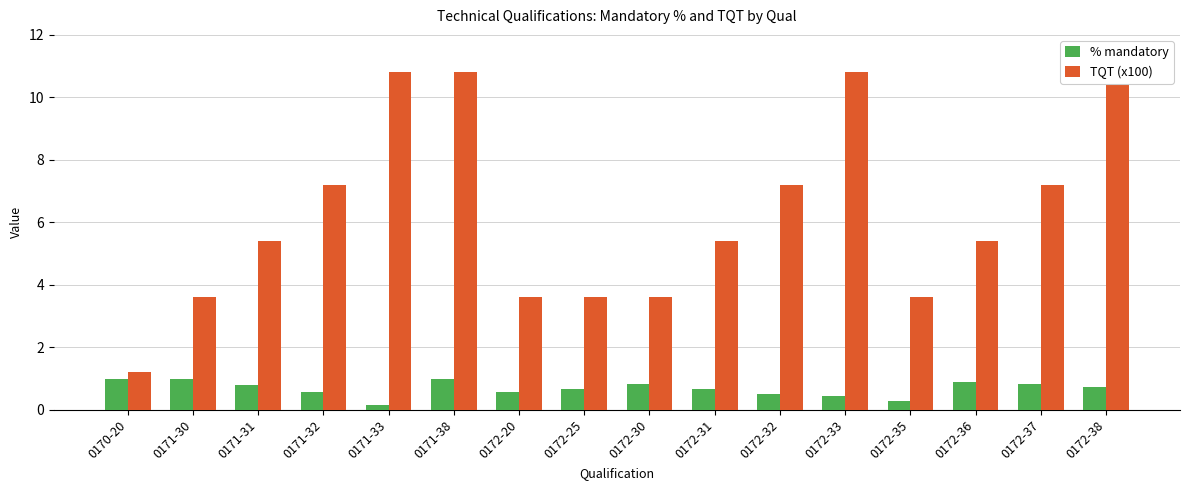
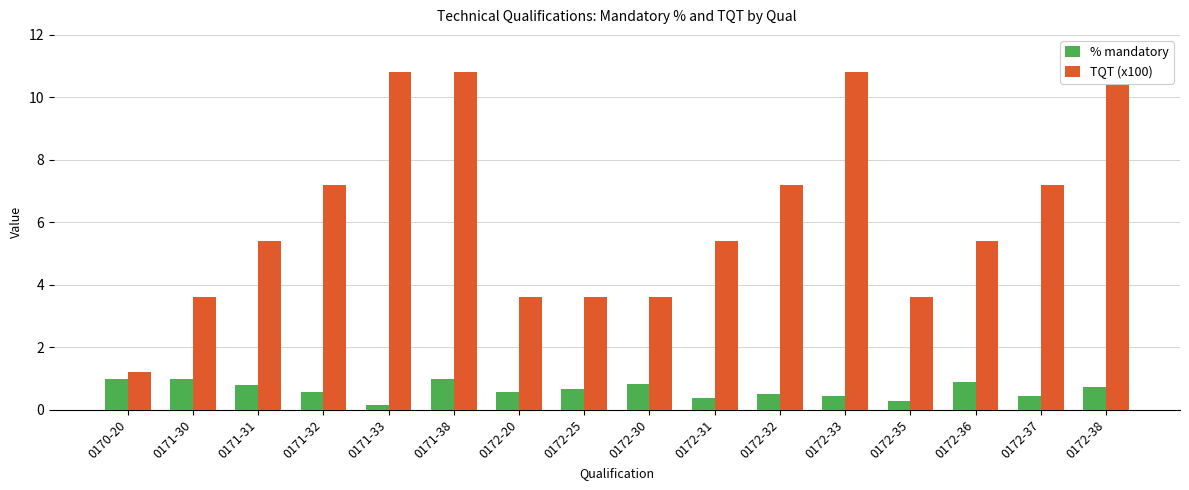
  {
    "% mandatory": {
      "0170-20": 1.0,
      "0171-30": 1.0,
      "0171-31": 0.8,
      "0171-32": 0.6,
      "0171-33": 0.1,
      "0171-38": 1.0,
      "0172-20": 0.6,
      "0172-25": 0.7,
      "0172-30": 0.8,
-     "0172-31": 0.7,
+     "0172-31": 0.4,
      "0172-32": 0.5,
      "0172-33": 0.4,
      "0172-35": 0.3,
      "0172-36": 0.9,
-     "0172-37": 0.8,
+     "0172-37": 0.5,
      "0172-38": 0.7
    },
    "TQT (x100)": {
      "0170-20": 1.2,
      "0171-30": 3.6,
      "0171-31": 5.4,
      "0171-32": 7.2,
      "0171-33": 10.8,
      "0171-38": 10.8,
      "0172-20": 3.6,
      "0172-25": 3.6,
      "0172-30": 3.6,
      "0172-31": 5.4,
      "0172-32": 7.2,
      "0172-33": 10.8,
      "0172-35": 3.6,
      "0172-36": 5.4,
      "0172-37": 7.2
    }
  }
